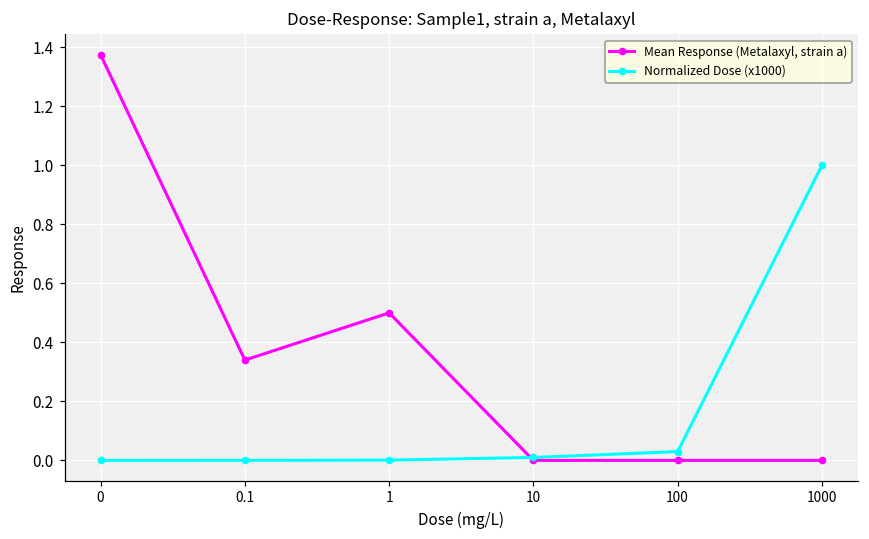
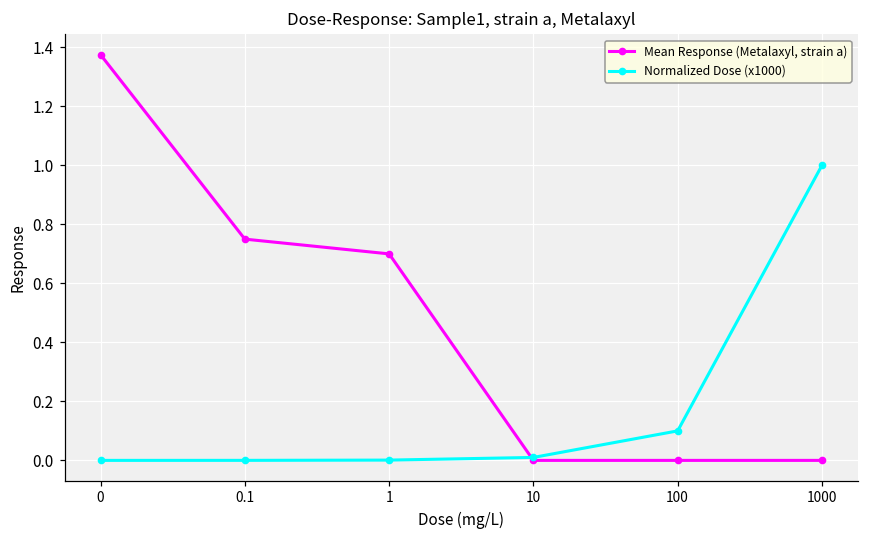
  {
    "Mean Response (Metalaxyl, strain a)": {
      "0": 1.38,
-     "0.1": 0.34,
-     "1": 0.5,
+     "0.1": 0.75,
+     "1": 0.7,
      "10": 0.00,
      "100": 0.00,
      "1000": 0.00
    },
    "Normalized Dose (x1000)": {
      "0": 0.00,
      "0.1": 0.00,
      "1": 0.00,
      "10": 0.01,
-     "100": 0.03,
+     "100": 0.10,
      "1000": 1.00
    }
  }
